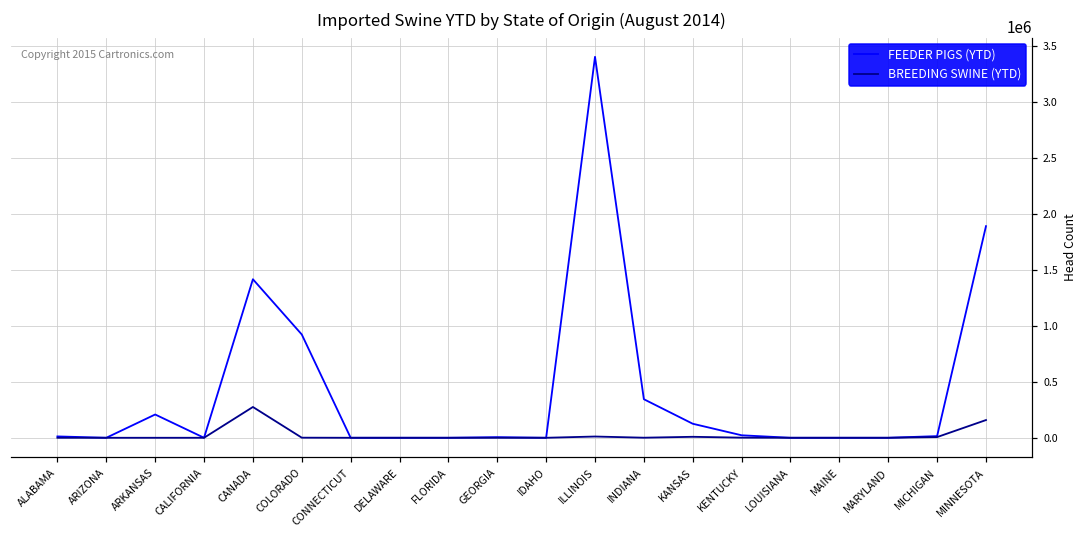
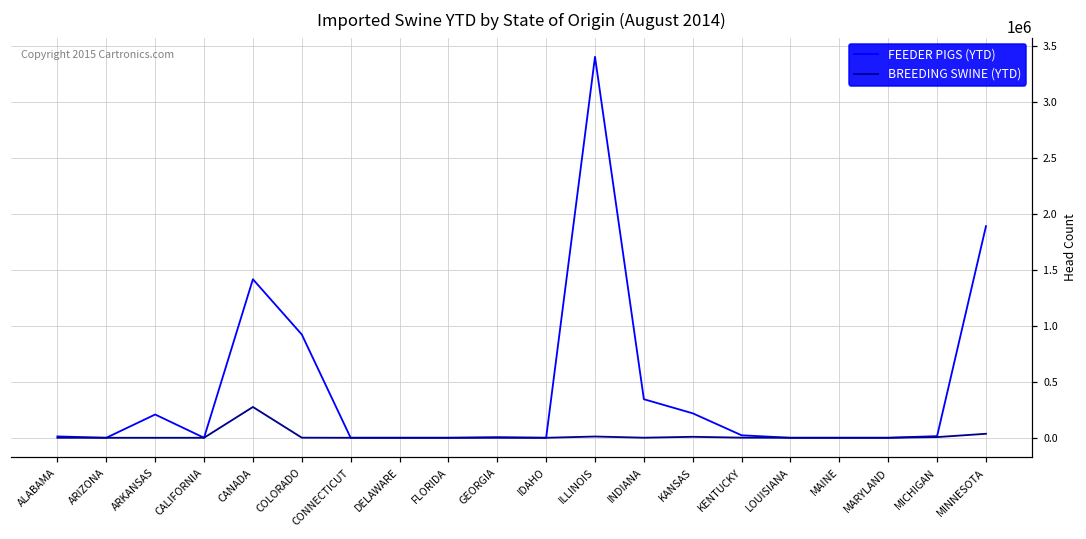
  {
    "FEEDER PIGS (YTD)": {
      "ARKANSAS": 210000,
      "CANADA": 1420000,
      "COLORADO": 920000,
      "ILLINOIS": 3410000,
      "INDIANA": 340000,
-     "KANSAS": 130000,
+     "KANSAS": 220000,
      "MINNESOTA": 1890000
    },
    "BREEDING SWINE (YTD)": {
      "ARKANSAS": 0,
      "CANADA": 280000,
      "COLORADO": 0,
      "ILLINOIS": 10000,
      "INDIANA": 0,
      "KANSAS": 10000,
-     "MINNESOTA": 160000
+     "MINNESOTA": 40000
    }
  }
